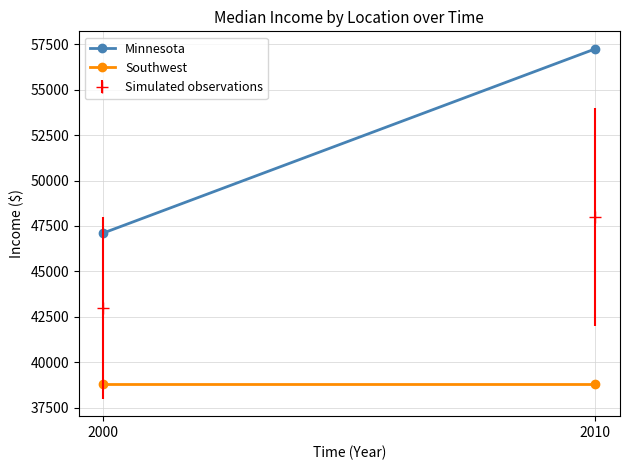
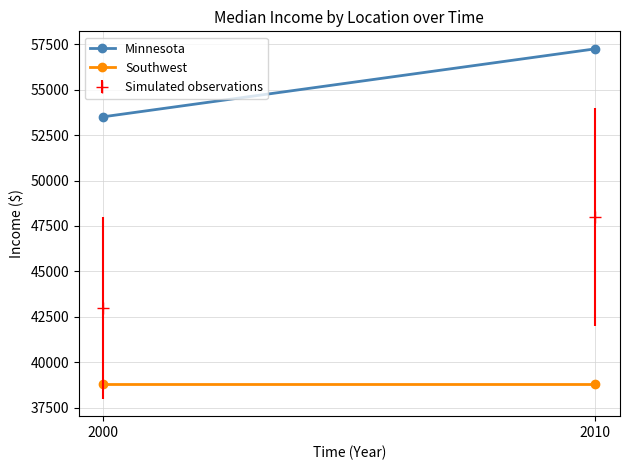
  {
    "Minnesota": {
-     "2000": 47100,
+     "2000": 53500,
      "2010": 57200
    },
    "Southwest": {
      "2000": 38800,
      "2010": 38800
    }
  }
